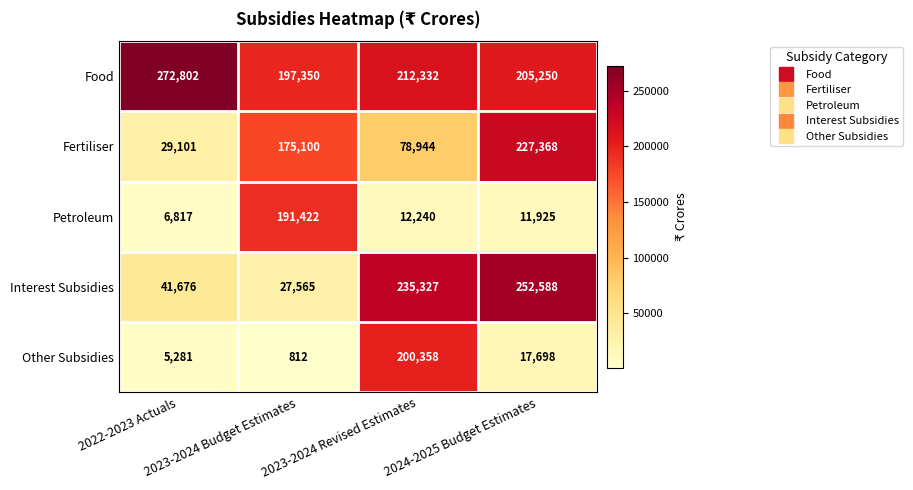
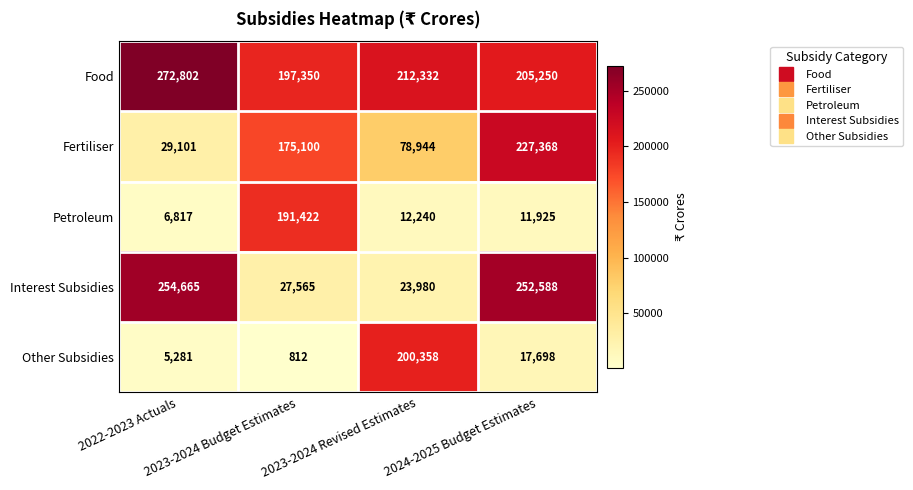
  {
    "Food": {
      "2022-2023 Actuals": "272,802",
      "2023-2024 Budget Estimates": "197,350",
      "2023-2024 Revised Estimates": "212,332",
      "2024-2025 Budget Estimates": "205,250"
    },
    "Fertiliser": {
      "2022-2023 Actuals": "29,101",
      "2023-2024 Budget Estimates": "175,100",
      "2023-2024 Revised Estimates": "78,944",
      "2024-2025 Budget Estimates": "227,368"
    },
    "Petroleum": {
      "2022-2023 Actuals": "6,817",
      "2023-2024 Budget Estimates": "191,422",
      "2023-2024 Revised Estimates": "12,240",
      "2024-2025 Budget Estimates": "11,925"
    },
    "Interest Subsidies": {
-     "2022-2023 Actuals": "41,676",
+     "2022-2023 Actuals": "254,665",
      "2023-2024 Budget Estimates": "27,565",
-     "2023-2024 Revised Estimates": "235,327",
+     "2023-2024 Revised Estimates": "23,980",
      "2024-2025 Budget Estimates": "252,588"
    },
    "Other Subsidies": {
      "2022-2023 Actuals": "5,281",
      "2023-2024 Budget Estimates": "812",
      "2023-2024 Revised Estimates": "200,358",
      "2024-2025 Budget Estimates": "17,698"
    }
  }
